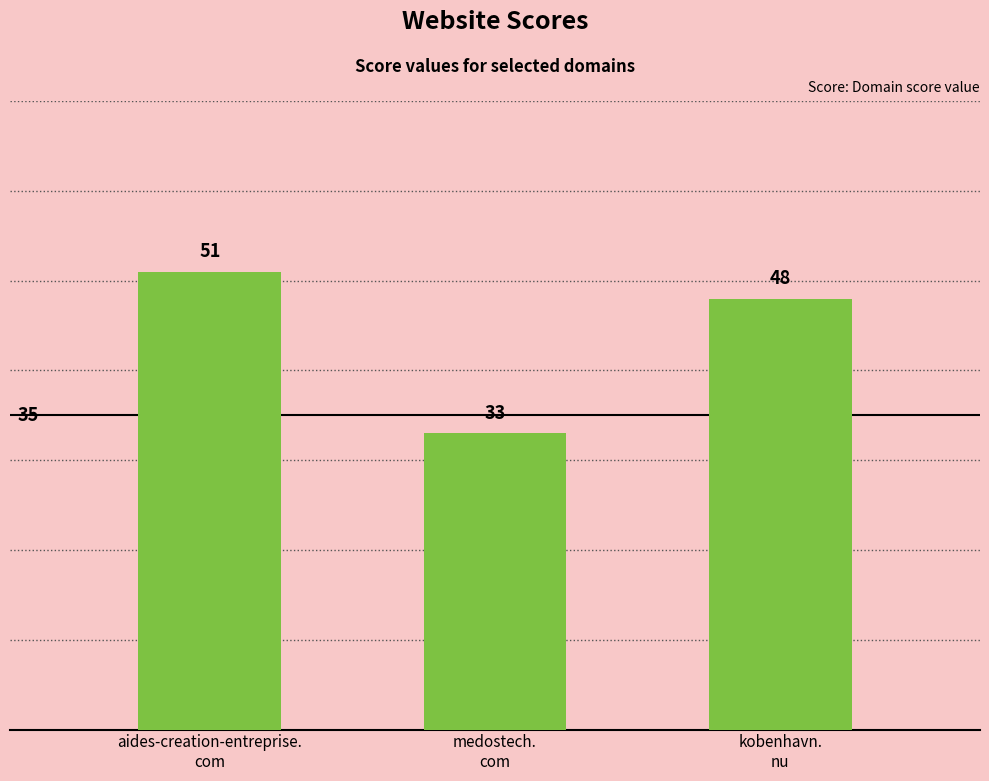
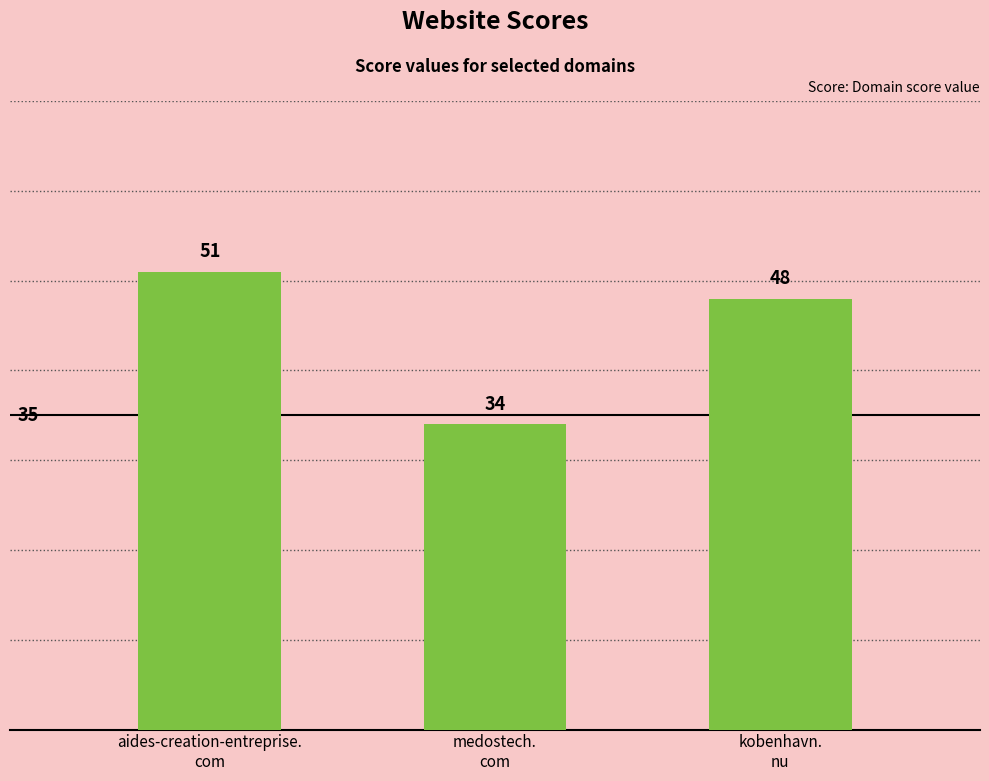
  {
    "aides-creation-entreprise. com": 51,
-   "medostech. com": 33,
+   "medostech. com": 34,
    "kobenhavn. nu": 48
  }
